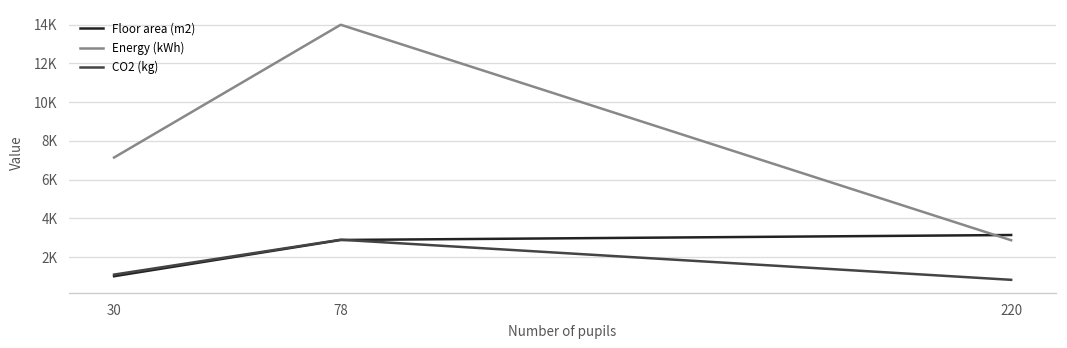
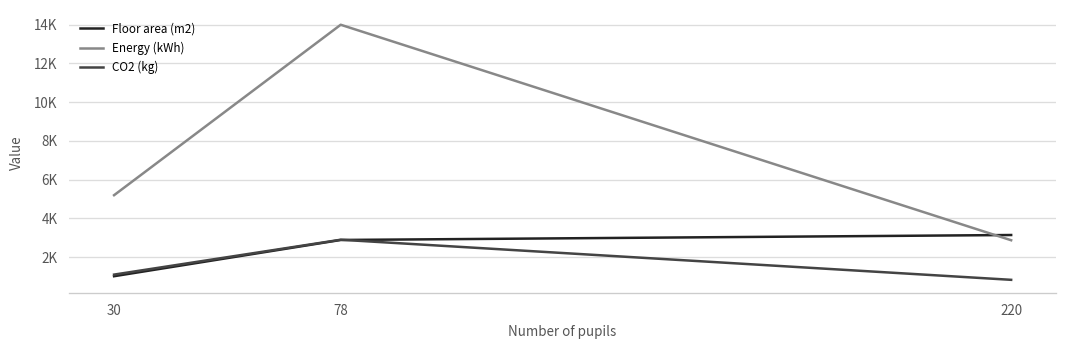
  {
    "Energy (kWh)": {
-     "30": 7100,
+     "30": 5200,
      "78": 14000,
      "220": 2900
    }
  }
